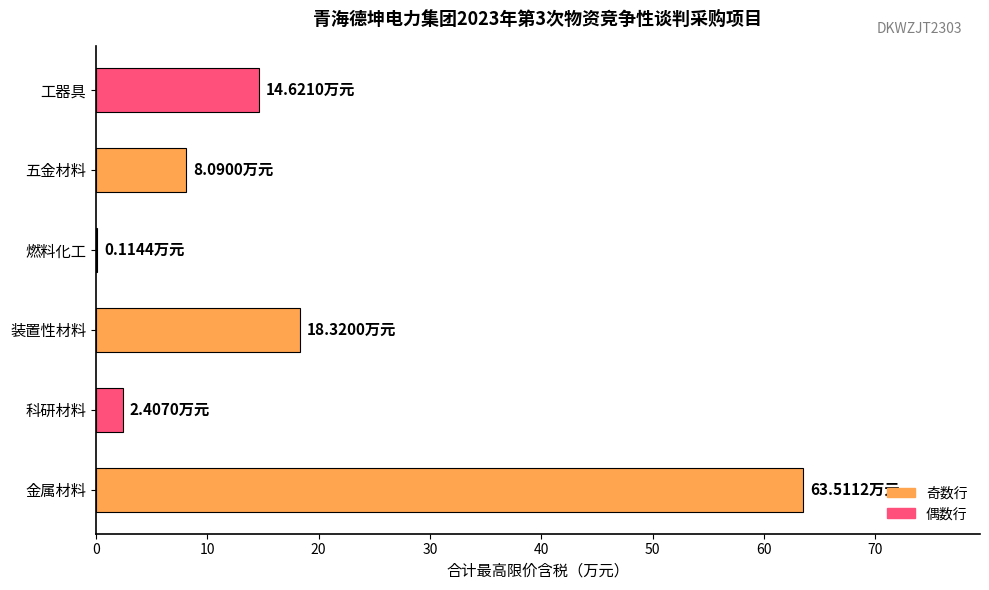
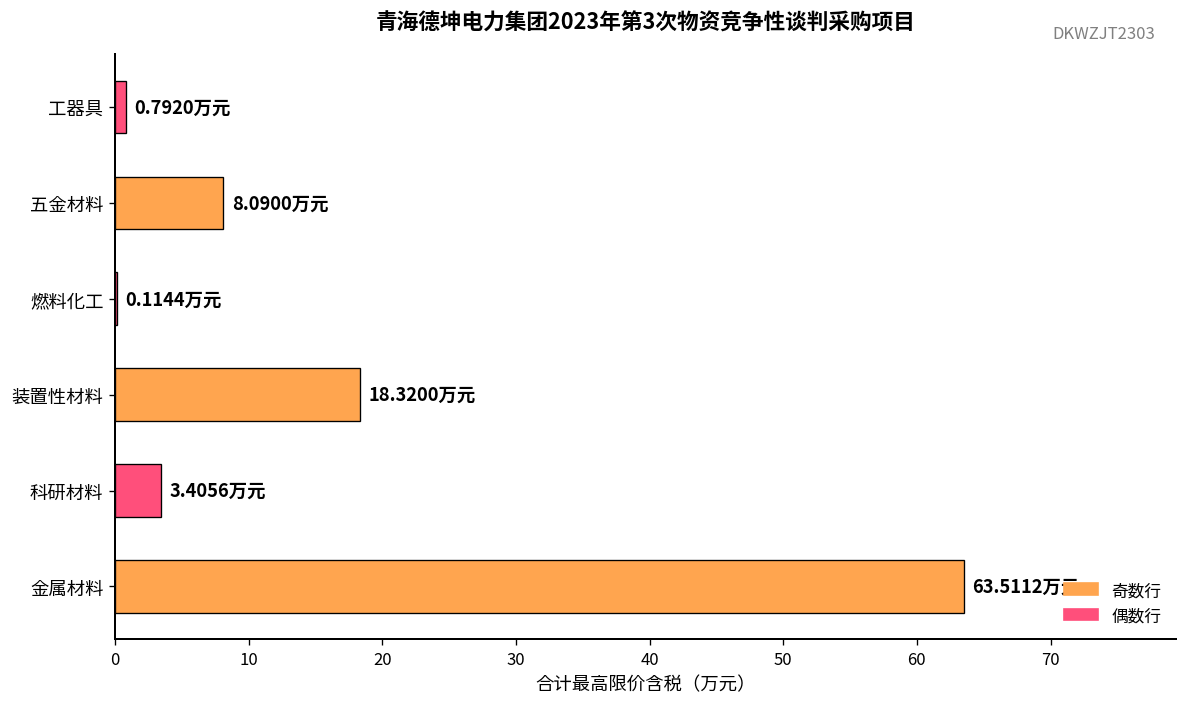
  {
-   "工器具": 14.6210,
+   "工器具": 0.7920,
    "五金材料": 8.0900,
    "燃料化工": 0.1144,
    "装置性材料": 18.3200,
-   "科研材料": 2.4070,
+   "科研材料": 3.4056,
    "金属材料": 63.5112
  }
